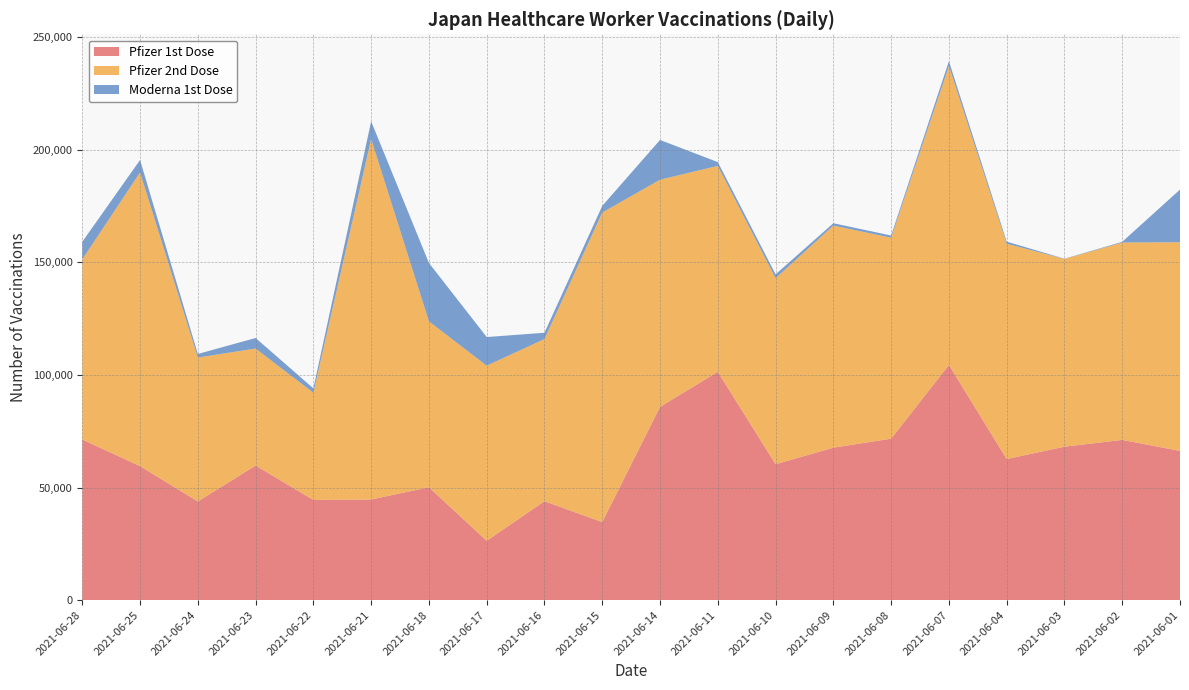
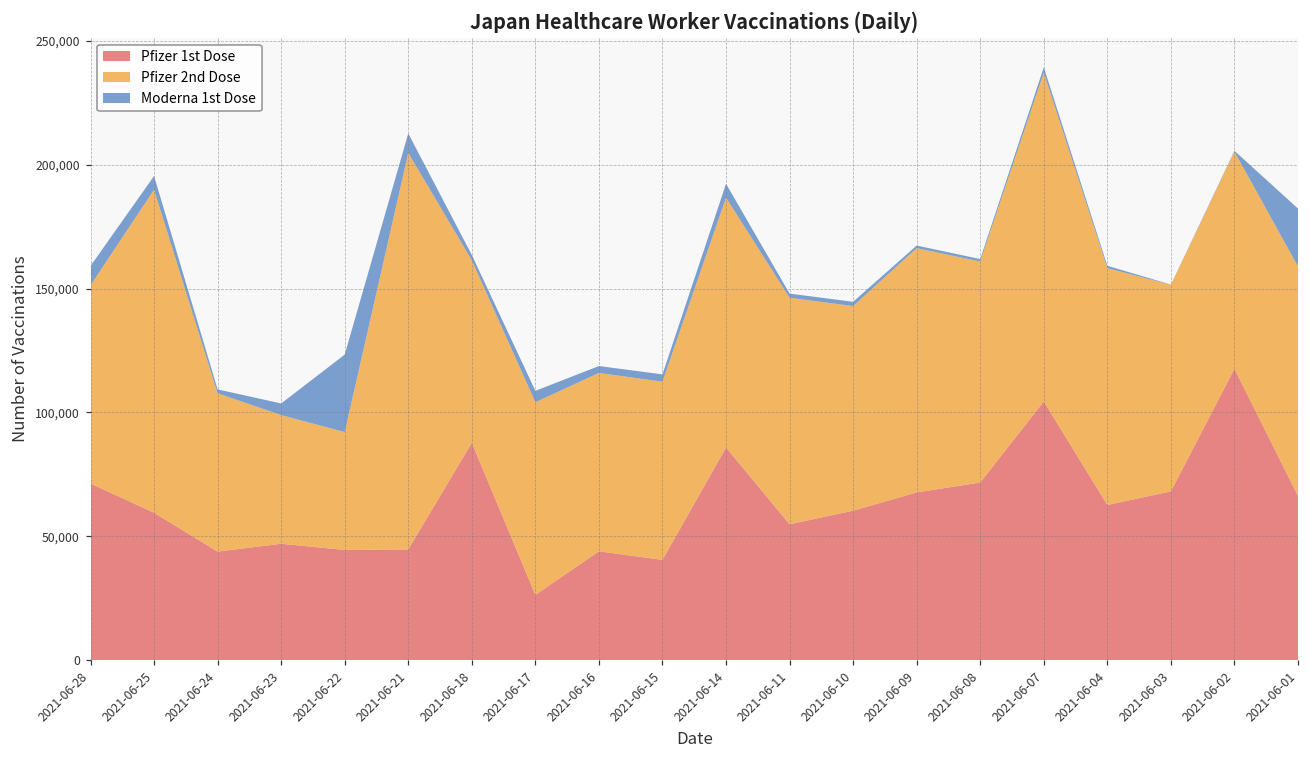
  {
    "Pfizer 1st Dose": {
      "2021-06-28": "71,000",
      "2021-06-25": "59,000",
      "2021-06-24": "44,000",
-     "2021-06-23": "60,000",
+     "2021-06-23": "47,000",
      "2021-06-22": "44,000",
      "2021-06-21": "45,000",
-     "2021-06-18": "50,000",
+     "2021-06-18": "88,000",
      "2021-06-17": "26,000",
      "2021-06-16": "44,000",
-     "2021-06-15": "35,000",
+     "2021-06-15": "40,000",
      "2021-06-14": "86,000",
-     "2021-06-11": "101,000",
+     "2021-06-11": "55,000",
      "2021-06-10": "60,000",
      "2021-06-09": "68,000",
      "2021-06-08": "72,000",
      "2021-06-07": "104,000",
      "2021-06-04": "63,000",
      "2021-06-03": "68,000",
-     "2021-06-02": "71,000",
+     "2021-06-02": "118,000",
      "2021-06-01": "66,000"
    },
    "Pfizer 2nd Dose": {
      "2021-06-28": "80,000",
      "2021-06-25": "130,000",
      "2021-06-24": "64,000",
      "2021-06-23": "52,000",
      "2021-06-22": "48,000",
      "2021-06-21": "160,000",
      "2021-06-18": "74,000",
      "2021-06-17": "78,000",
      "2021-06-16": "72,000",
-     "2021-06-15": "137,000",
+     "2021-06-15": "72,000",
      "2021-06-14": "101,000",
      "2021-06-11": "91,000",
      "2021-06-10": "83,000",
      "2021-06-07": "133,000",
      "2021-06-01": "93,000"
    },
    "Moderna 1st Dose": {
      "2021-06-28": "8,000",
      "2021-06-25": "6,000",
      "2021-06-24": "2,000",
      "2021-06-23": "5,000",
-     "2021-06-22": "2,000",
+     "2021-06-22": "31,000",
      "2021-06-21": "8,000",
-     "2021-06-18": "26,000",
-     "2021-06-17": "13,000",
+     "2021-06-18": "2,000",
+     "2021-06-17": "5,000",
      "2021-06-16": "3,000",
      "2021-06-15": "3,000",
-     "2021-06-14": "18,000",
+     "2021-06-14": "6,000",
      "2021-06-11": "2,000",
      "2021-06-10": "2,000",
      "2021-06-07": "2,000",
      "2021-06-01": "23,000"
    }
  }
